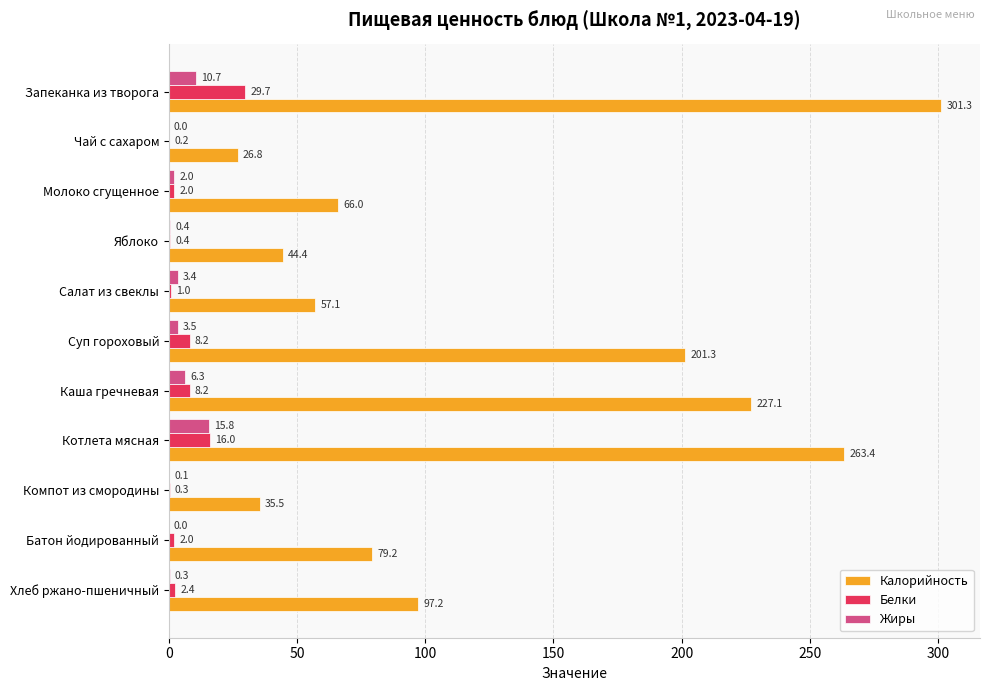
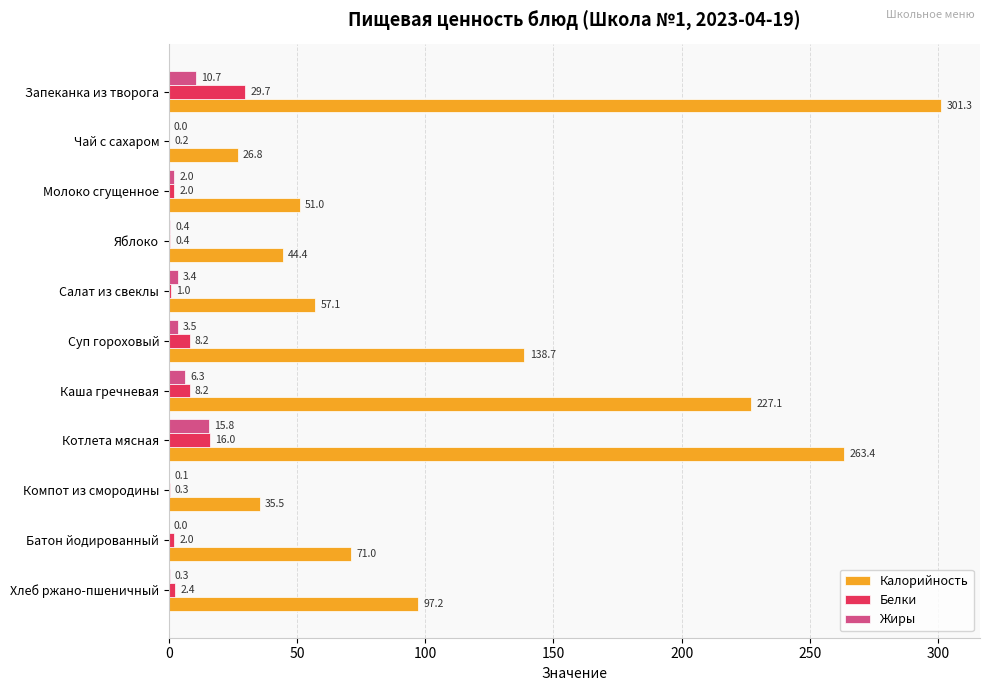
  {
    "Калорийность": {
      "Запеканка из творога": 301.3,
      "Чай с сахаром": 26.8,
-     "Молоко сгущенное": 66.0,
+     "Молоко сгущенное": 51.0,
      "Яблоко": 44.4,
      "Салат из свеклы": 57.1,
-     "Суп гороховый": 201.3,
+     "Суп гороховый": 138.7,
      "Каша гречневая": 227.1,
      "Котлета мясная": 263.4,
      "Компот из смородины": 35.5,
-     "Батон йодированный": 79.2,
+     "Батон йодированный": 71.0,
      "Хлеб ржано-пшеничный": 97.2
    }
  }
